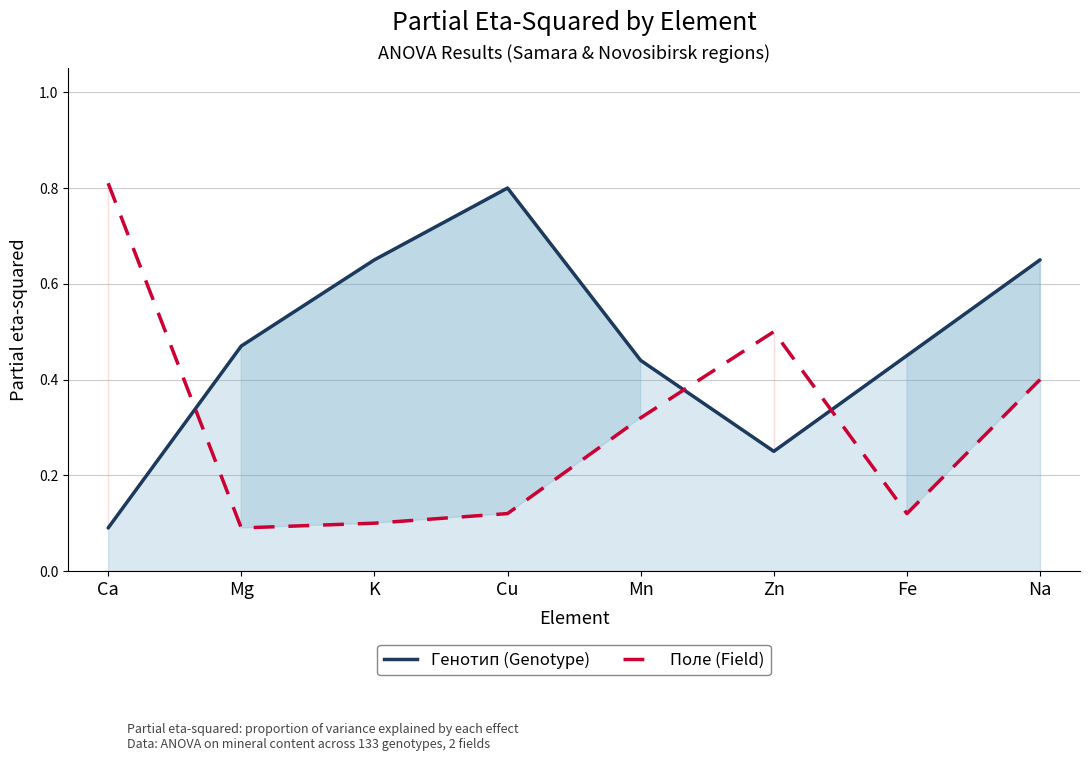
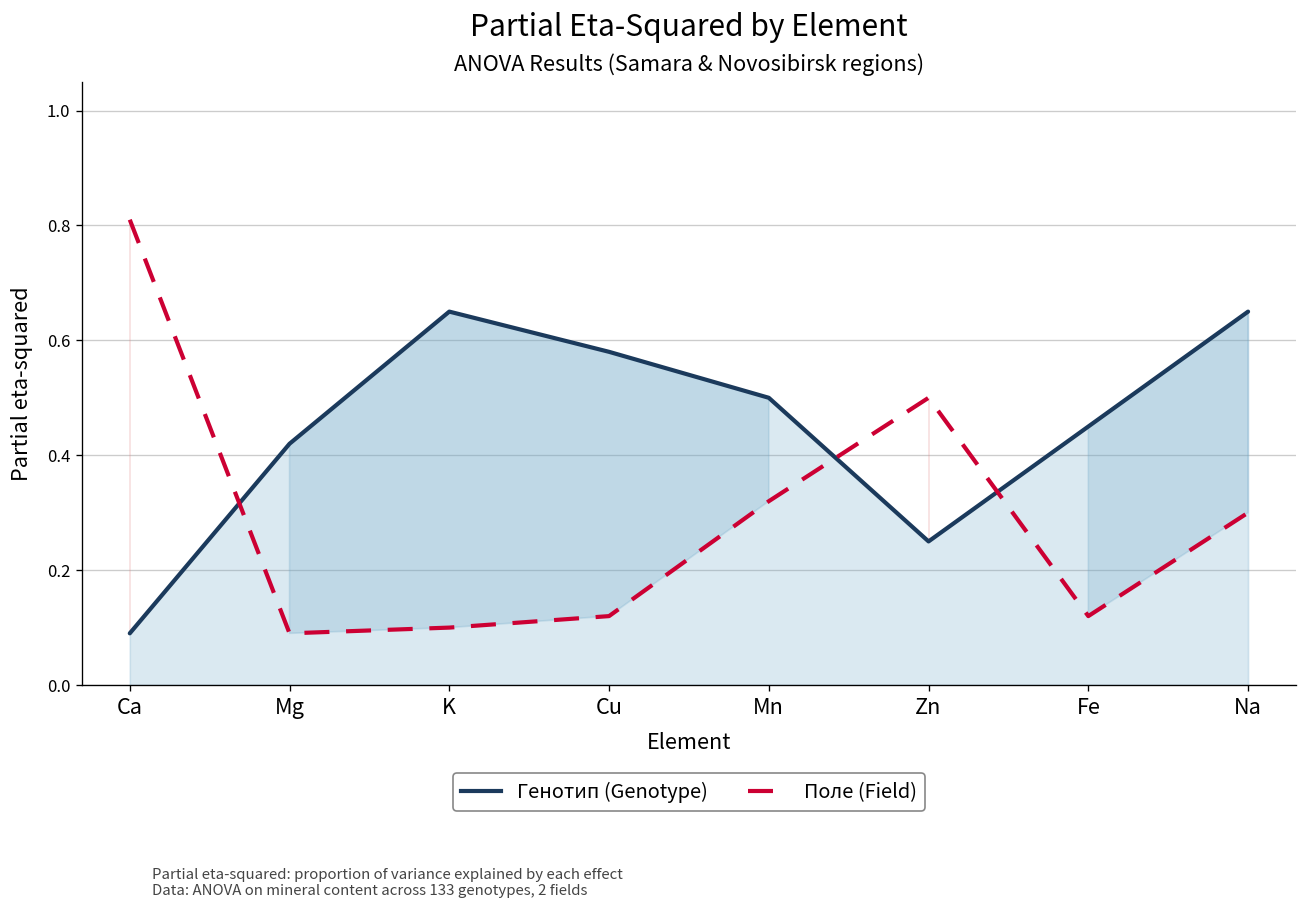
  {
    "Генотип (Genotype)": {
      "Ca": 0.09,
-     "Mg": 0.47,
+     "Mg": 0.42,
      "K": 0.65,
-     "Cu": 0.80,
-     "Mn": 0.44,
+     "Cu": 0.58,
+     "Mn": 0.50,
      "Zn": 0.25,
      "Fe": 0.45,
      "Na": 0.65
    },
    "Поле (Field)": {
      "Ca": 0.81,
      "Mg": 0.09,
      "K": 0.1,
      "Cu": 0.12,
      "Mn": 0.32,
      "Zn": 0.5,
      "Fe": 0.12,
-     "Na": 0.4
+     "Na": 0.3
    }
  }
